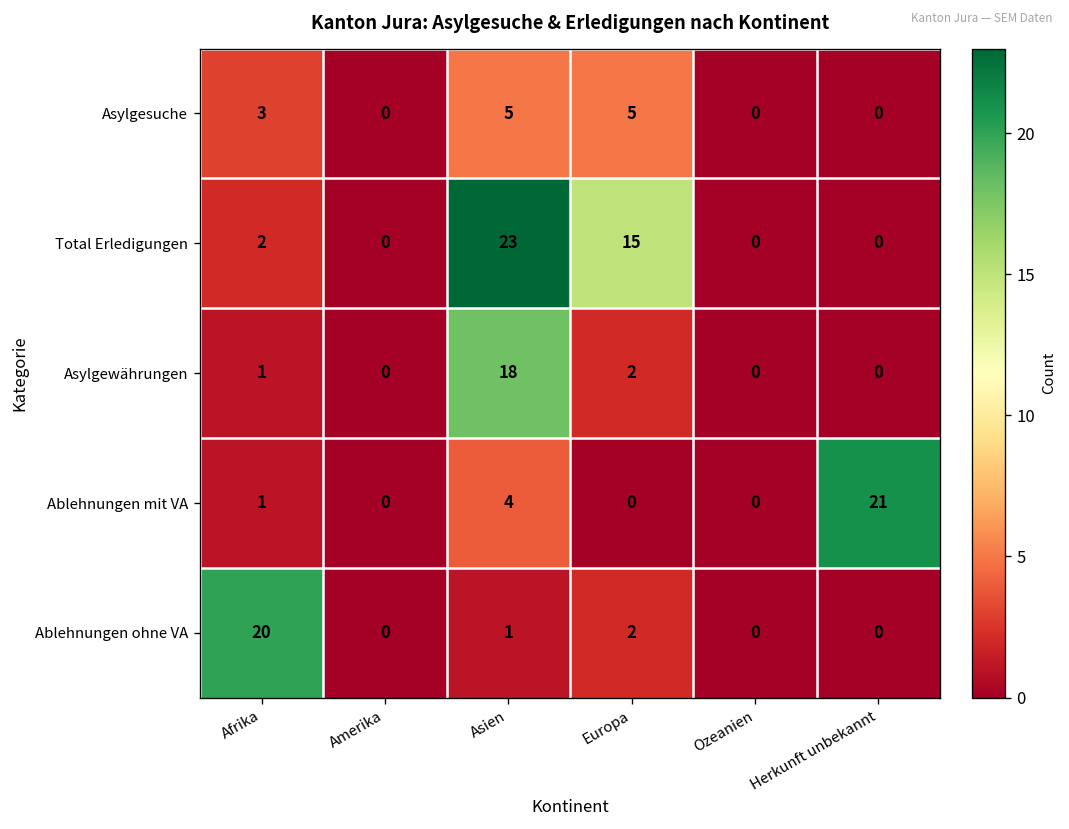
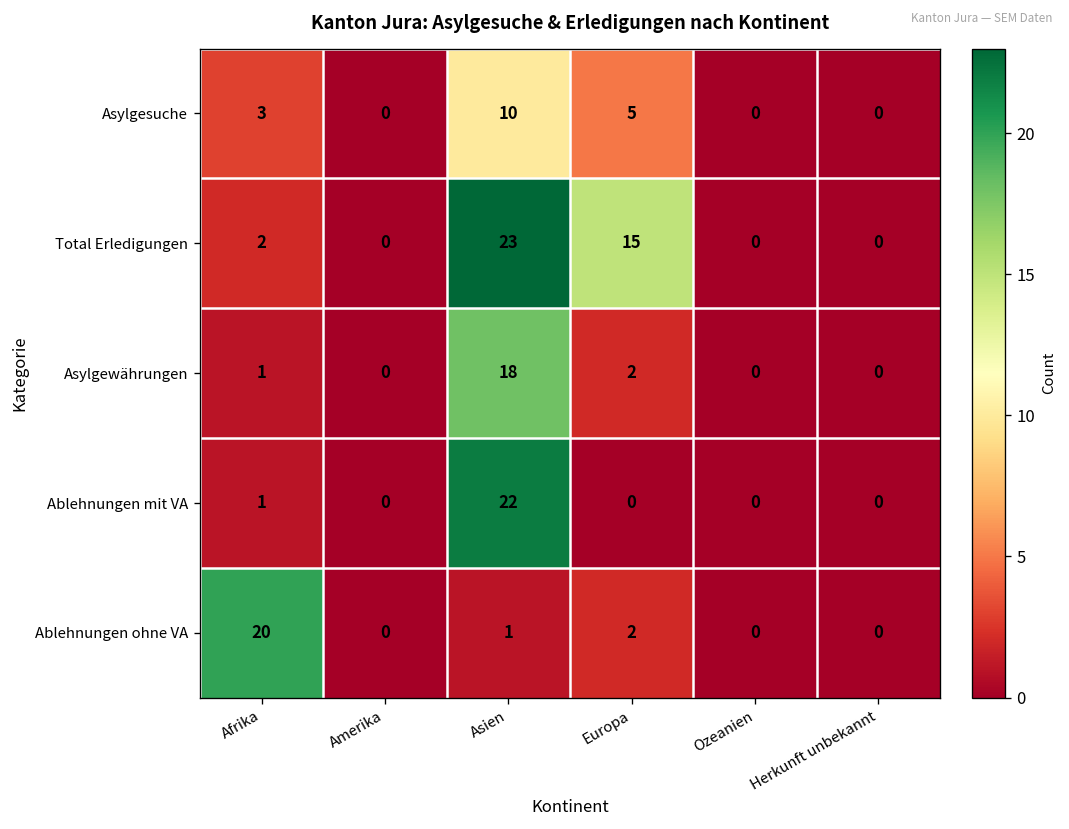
  {
    "Asylgesuche": {
      "Afrika": 3,
      "Amerika": 0,
-     "Asien": 5,
+     "Asien": 10,
      "Europa": 5,
      "Ozeanien": 0,
      "Herkunft unbekannt": 0
    },
    "Total Erledigungen": {
      "Afrika": 2,
      "Amerika": 0,
      "Asien": 23,
      "Europa": 15,
      "Ozeanien": 0,
      "Herkunft unbekannt": 0
    },
    "Asylgewährungen": {
      "Afrika": 1,
      "Amerika": 0,
      "Asien": 18,
      "Europa": 2,
      "Ozeanien": 0,
      "Herkunft unbekannt": 0
    },
    "Ablehnungen mit VA": {
      "Afrika": 1,
      "Amerika": 0,
-     "Asien": 4,
+     "Asien": 22,
      "Europa": 0,
      "Ozeanien": 0,
-     "Herkunft unbekannt": 21
+     "Herkunft unbekannt": 0
    },
    "Ablehnungen ohne VA": {
      "Afrika": 20,
      "Amerika": 0,
      "Asien": 1,
      "Europa": 2,
      "Ozeanien": 0,
      "Herkunft unbekannt": 0
    }
  }
